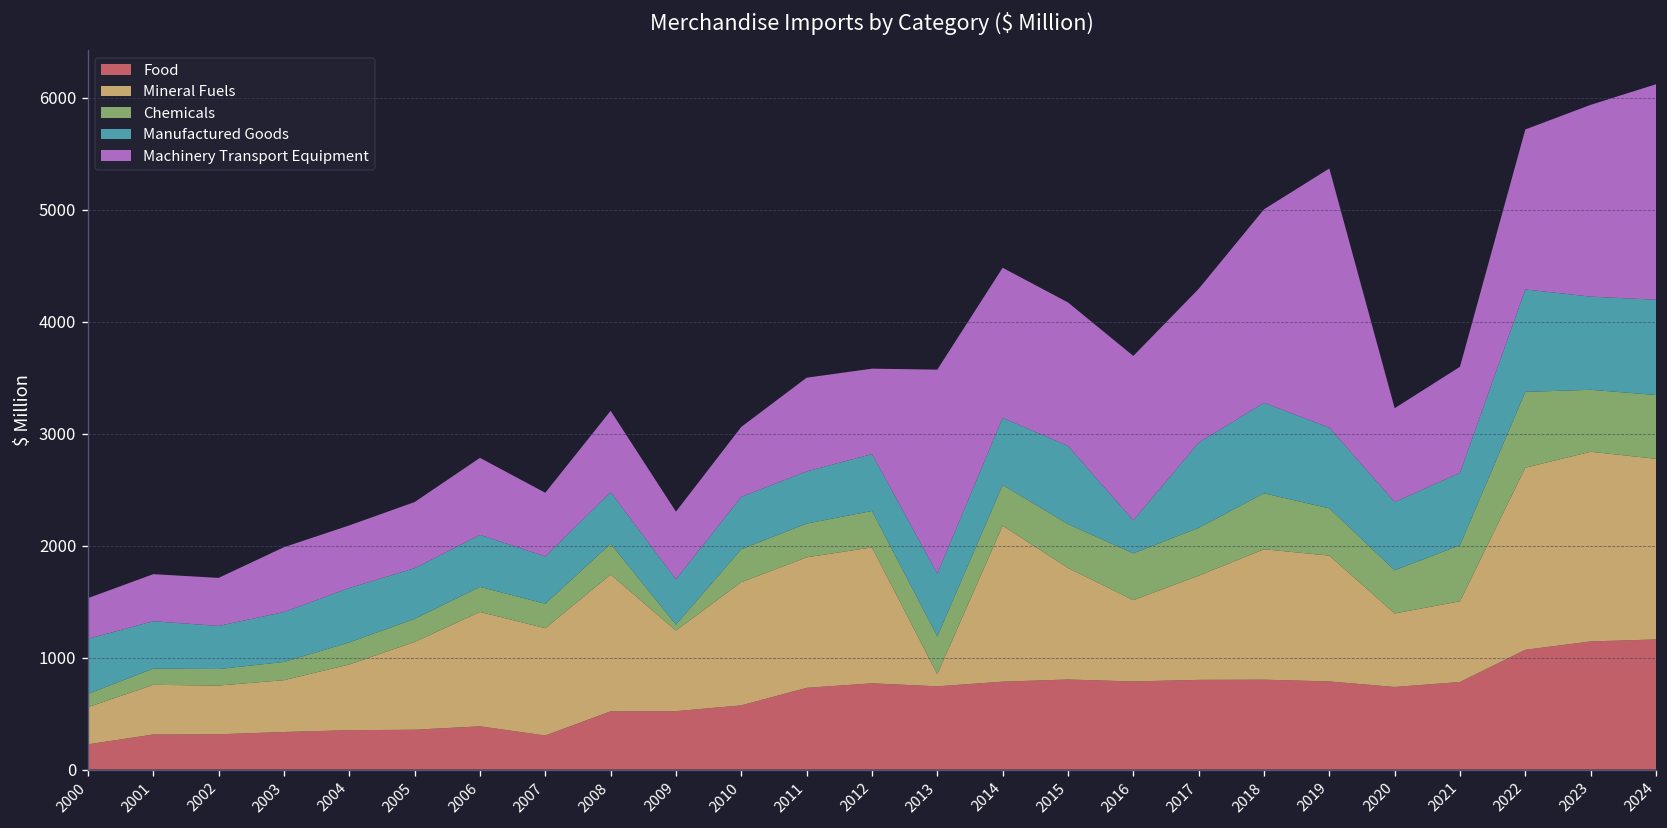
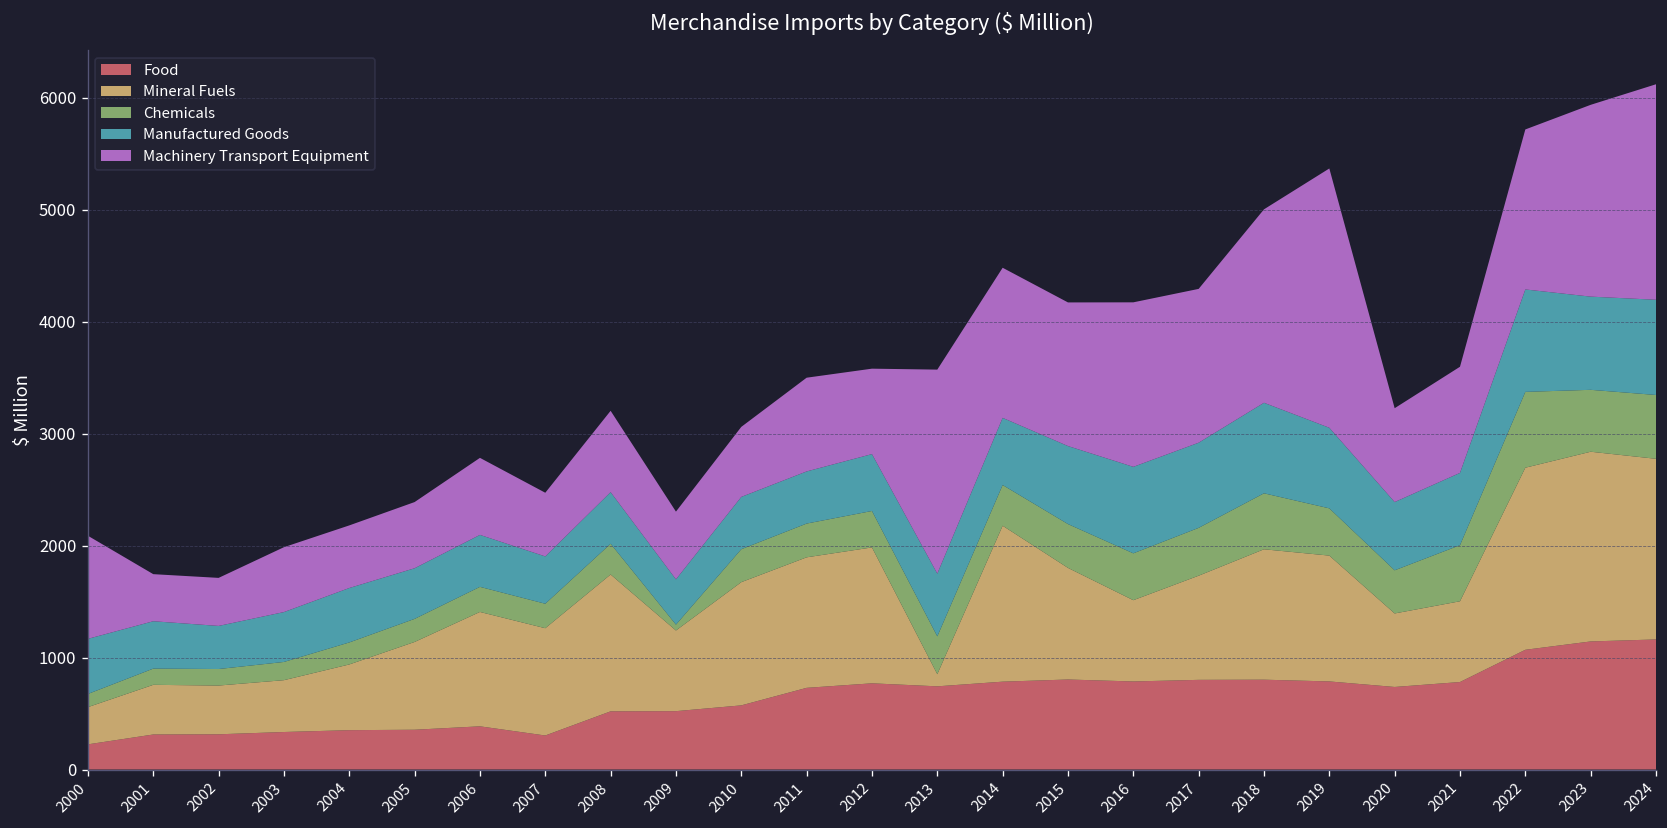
  {
    "Food": {
      "2000": 200,
      "2001": 300,
      "2002": 300,
      "2003": 300,
      "2004": 400,
      "2005": 400,
      "2006": 400,
      "2007": 300,
      "2008": 500,
      "2009": 500,
      "2010": 600,
      "2011": 700,
      "2012": 800,
      "2013": 700,
      "2014": 800,
      "2015": 800,
      "2016": 800,
      "2017": 800,
      "2018": 800,
      "2019": 800,
      "2020": 700,
      "2021": 800,
      "2022": 1100,
      "2023": 1100,
      "2024": 1200
    },
    "Mineral Fuels": {
      "2000": 300,
      "2001": 400,
      "2002": 400,
      "2003": 500,
      "2004": 600,
      "2005": 800,
      "2006": 1000,
      "2007": 1000,
      "2008": 1200,
      "2009": 700,
      "2010": 1100,
      "2011": 1200,
      "2012": 1200,
      "2013": 100,
      "2014": 1400,
      "2015": 1000,
      "2016": 700,
      "2017": 900,
      "2018": 1200,
      "2019": 1100,
      "2020": 700,
      "2021": 700,
      "2022": 1600,
      "2023": 1700,
      "2024": 1600
    },
    "Chemicals": {
      "2000": 100,
      "2001": 100,
      "2002": 100,
      "2003": 200,
      "2004": 200,
      "2005": 200,
      "2006": 200,
      "2007": 200,
      "2008": 300,
      "2009": 100,
      "2010": 300,
      "2011": 300,
      "2012": 300,
      "2013": 300,
      "2014": 400,
      "2015": 400,
      "2016": 400,
      "2017": 400,
      "2018": 500,
      "2019": 400,
      "2020": 400,
      "2021": 500,
      "2022": 700,
      "2023": 600,
      "2024": 600
    },
    "Manufactured Goods": {
      "2000": 500,
      "2001": 400,
      "2002": 400,
      "2003": 400,
      "2004": 500,
      "2005": 500,
      "2006": 500,
      "2007": 400,
      "2008": 500,
      "2009": 400,
      "2010": 500,
      "2011": 500,
      "2012": 500,
      "2013": 600,
      "2014": 600,
      "2015": 700,
-     "2016": 300,
+     "2016": 800,
      "2017": 800,
      "2018": 800,
      "2019": 700,
      "2020": 600,
      "2021": 600,
      "2022": 900,
      "2023": 800,
      "2024": 900
    },
    "Machinery Transport Equipment": {
-     "2000": 400,
+     "2000": 900,
      "2001": 400,
      "2002": 400,
      "2003": 600,
      "2004": 600,
      "2005": 600,
      "2006": 700,
      "2007": 600,
      "2008": 700,
      "2009": 600,
      "2010": 600,
      "2011": 800,
      "2012": 800,
      "2013": 1800,
      "2014": 1300,
      "2015": 1300,
      "2016": 1500,
      "2017": 1400,
      "2018": 1700,
      "2019": 2300,
      "2020": 800,
      "2021": 900,
      "2022": 1400,
      "2023": 1700,
      "2024": 1900
    }
  }
